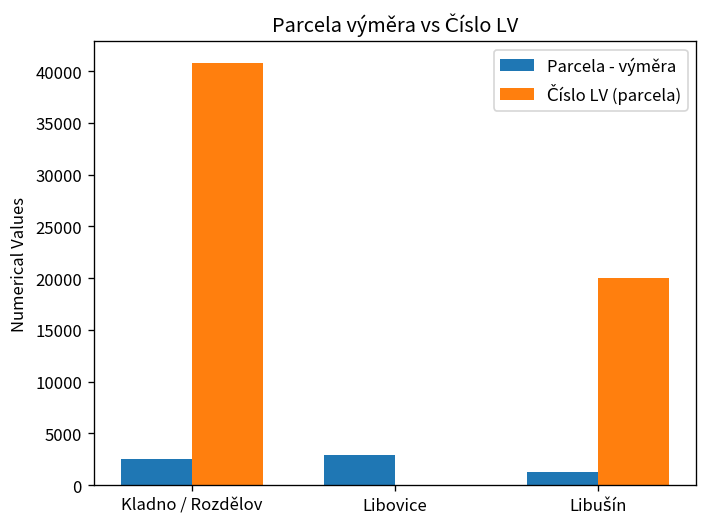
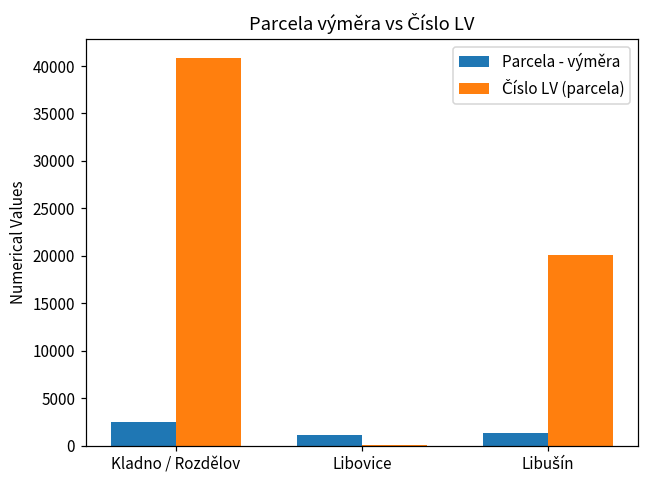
  {
    "Parcela - výměra": {
      "Kladno / Rozdělov": 3000,
-     "Libovice": 3000,
+     "Libovice": 1000,
      "Libušín": 1000
    },
    "Číslo LV (parcela)": {
      "Kladno / Rozdělov": 41000,
      "Libušín": 20000
    }
  }
